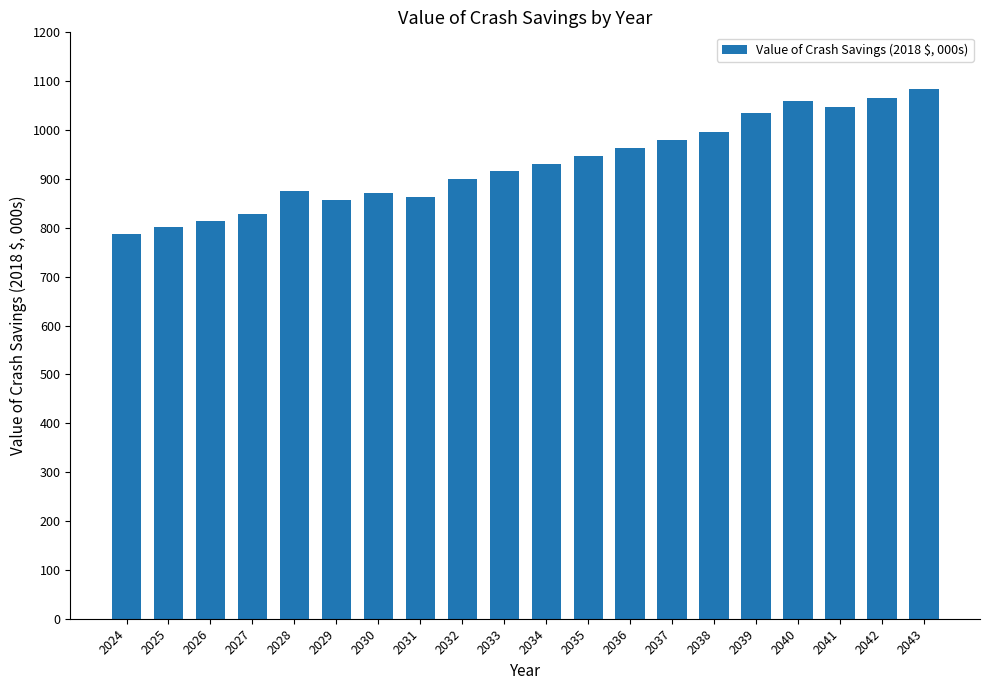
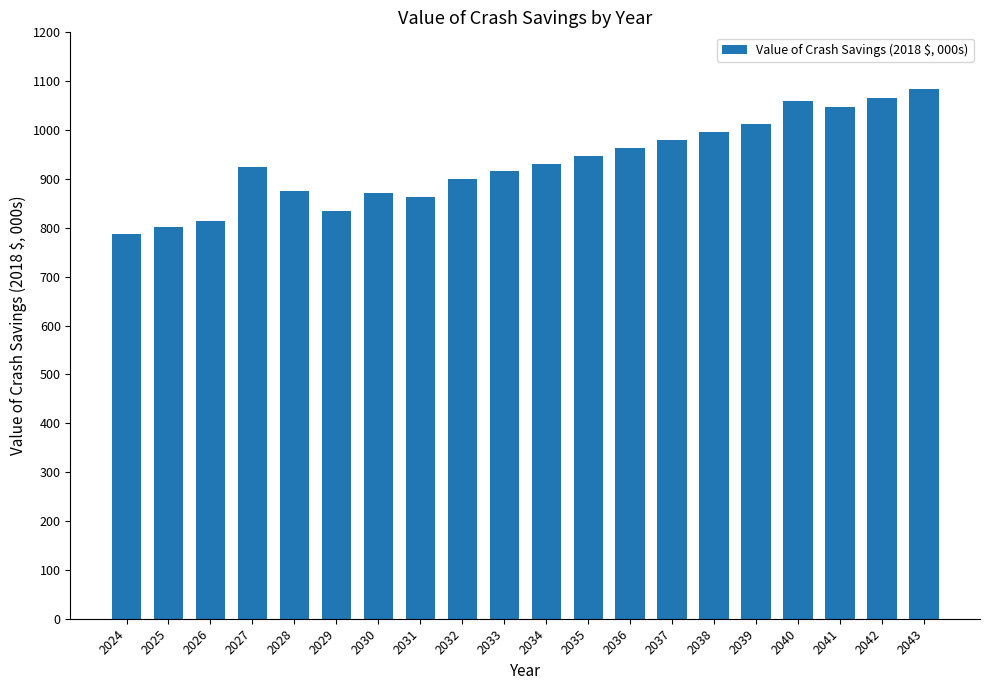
  {
    "2024": 790,
    "2025": 800,
    "2026": 810,
-   "2027": 830,
+   "2027": 930,
    "2028": 880,
-   "2029": 860,
+   "2029": 830,
    "2030": 870,
    "2031": 860,
    "2032": 900,
    "2033": 920,
    "2034": 930,
    "2035": 950,
    "2036": 960,
    "2037": 980,
    "2038": 1000,
-   "2039": 1040,
+   "2039": 1010,
    "2040": 1060,
    "2041": 1050,
    "2042": 1070,
    "2043": 1080
  }
